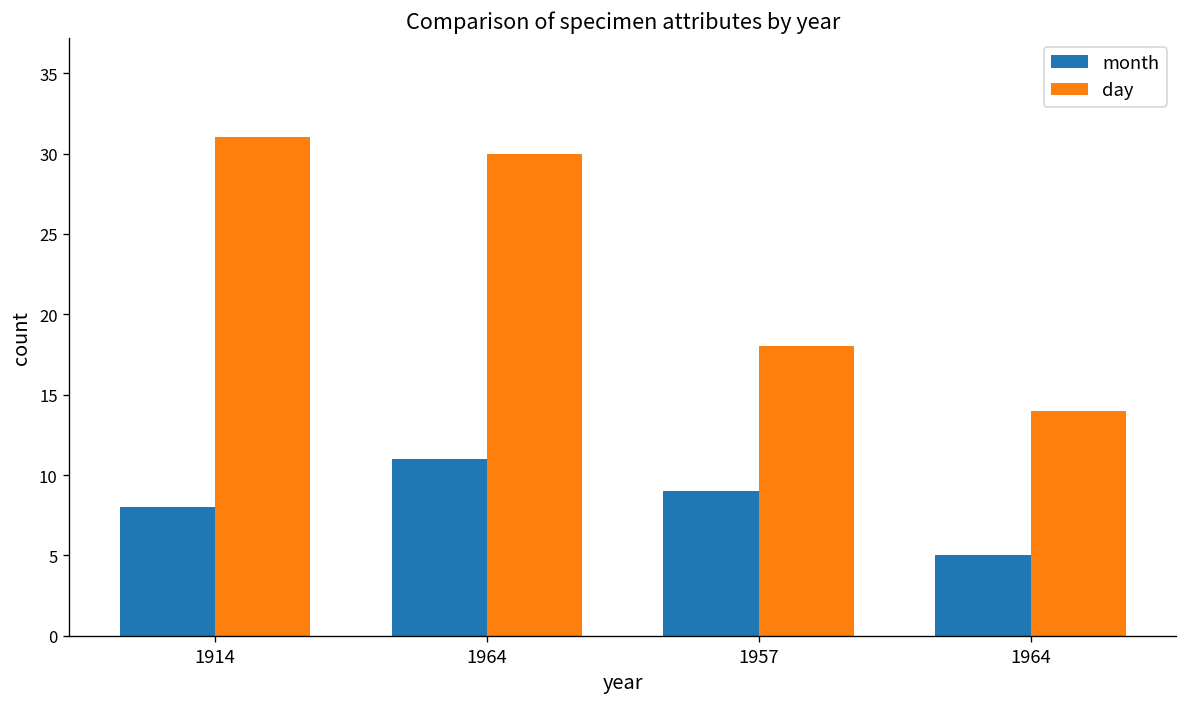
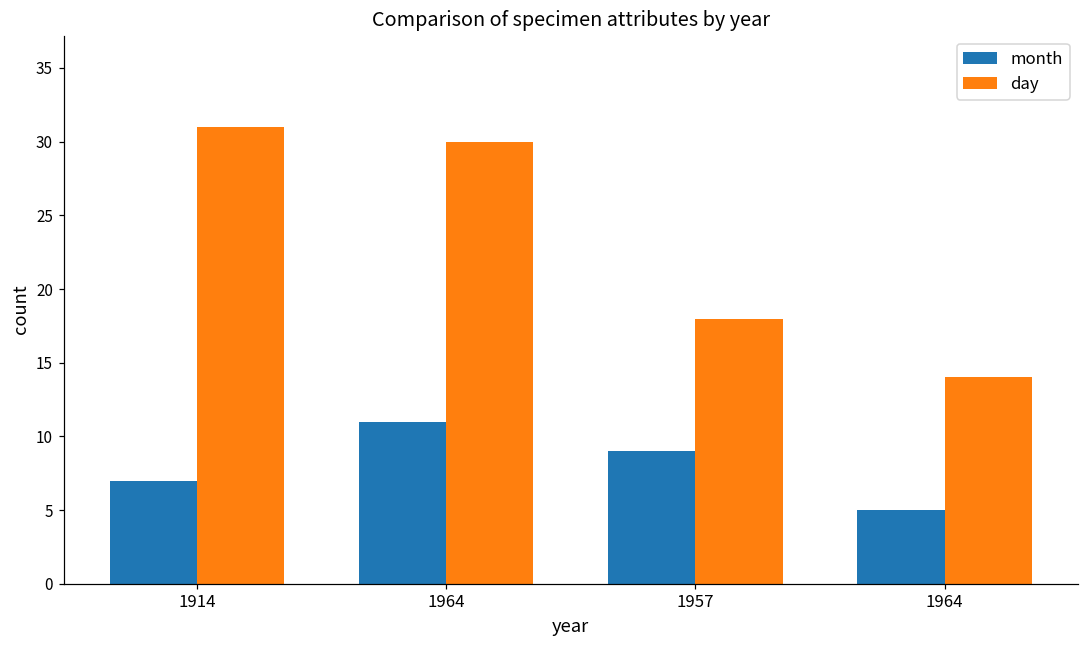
  {
    "month": {
-     "1914": 8,
+     "1914": 7,
      "1957": 9
    },
    "day": {
      "1914": 31,
      "1957": 18
    }
  }
